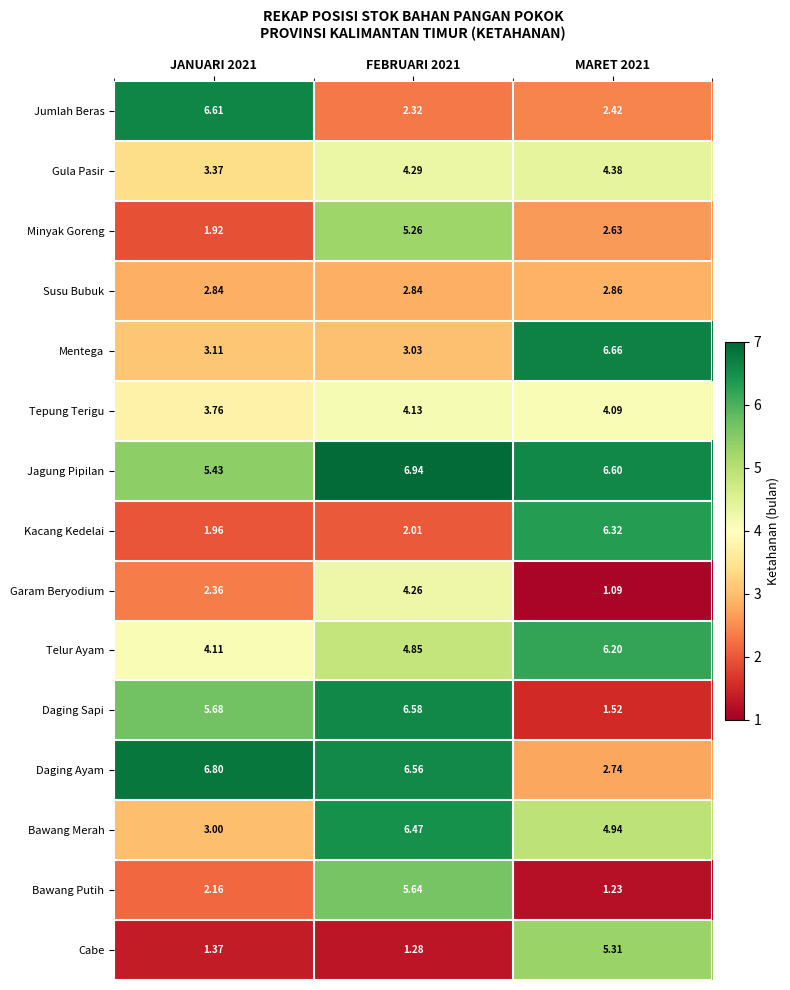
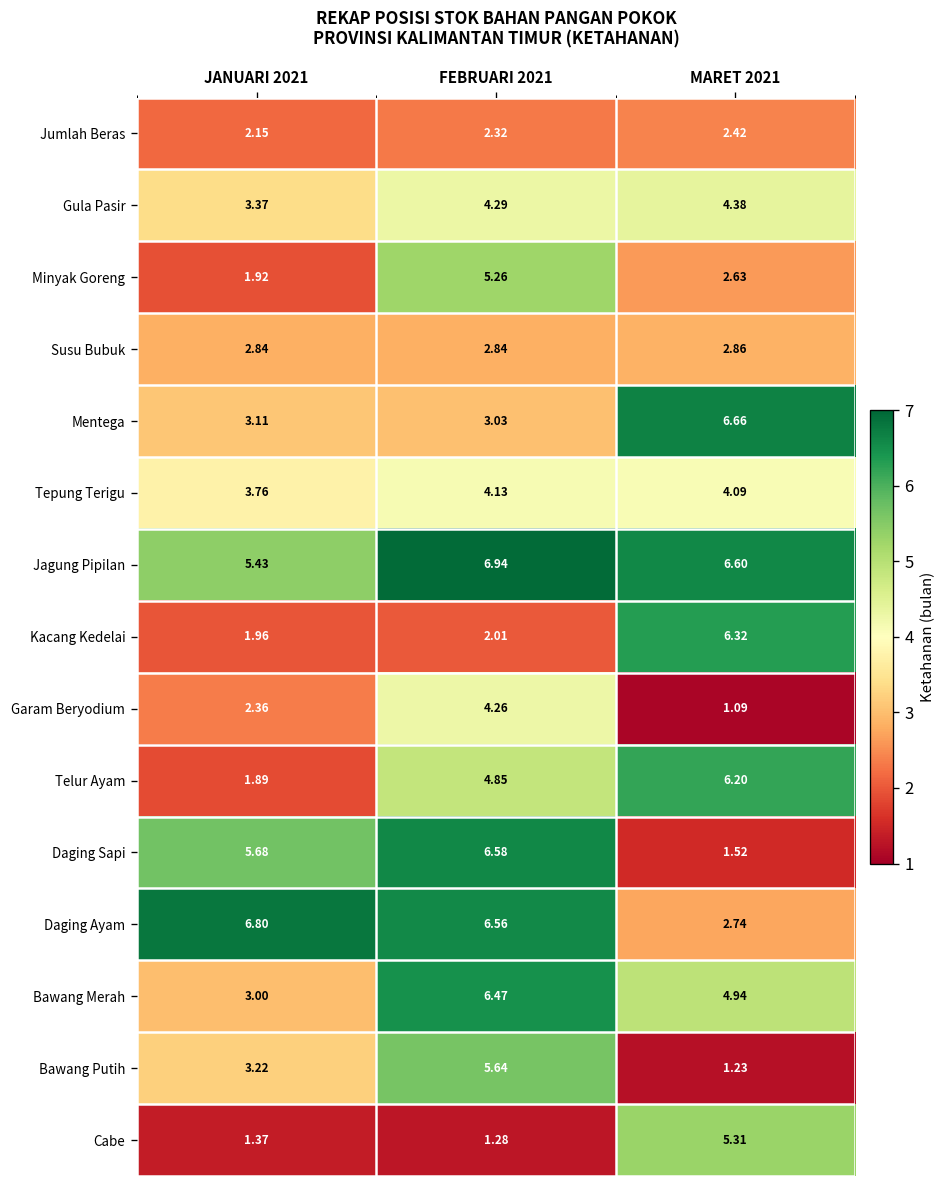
  {
    "Jumlah Beras": {
-     "JANUARI 2021": 6.61,
+     "JANUARI 2021": 2.15,
      "FEBRUARI 2021": 2.32,
      "MARET 2021": 2.42
    },
    "Gula Pasir": {
      "JANUARI 2021": 3.37,
      "FEBRUARI 2021": 4.29,
      "MARET 2021": 4.38
    },
    "Minyak Goreng": {
      "JANUARI 2021": 1.92,
      "FEBRUARI 2021": 5.26,
      "MARET 2021": 2.63
    },
    "Susu Bubuk": {
      "JANUARI 2021": 2.84,
      "FEBRUARI 2021": 2.84,
      "MARET 2021": 2.86
    },
    "Mentega": {
      "JANUARI 2021": 3.11,
      "FEBRUARI 2021": 3.03,
      "MARET 2021": 6.66
    },
    "Tepung Terigu": {
      "JANUARI 2021": 3.76,
      "FEBRUARI 2021": 4.13,
      "MARET 2021": 4.09
    },
    "Jagung Pipilan": {
      "JANUARI 2021": 5.43,
      "FEBRUARI 2021": 6.94,
      "MARET 2021": 6.60
    },
    "Kacang Kedelai": {
      "JANUARI 2021": 1.96,
      "FEBRUARI 2021": 2.01,
      "MARET 2021": 6.32
    },
    "Garam Beryodium": {
      "JANUARI 2021": 2.36,
      "FEBRUARI 2021": 4.26,
      "MARET 2021": 1.09
    },
    "Telur Ayam": {
-     "JANUARI 2021": 4.11,
+     "JANUARI 2021": 1.89,
      "FEBRUARI 2021": 4.85,
      "MARET 2021": 6.20
    },
    "Daging Sapi": {
      "JANUARI 2021": 5.68,
      "FEBRUARI 2021": 6.58,
      "MARET 2021": 1.52
    },
    "Daging Ayam": {
      "JANUARI 2021": 6.80,
      "FEBRUARI 2021": 6.56,
      "MARET 2021": 2.74
    },
    "Bawang Merah": {
      "JANUARI 2021": 3.00,
      "FEBRUARI 2021": 6.47,
      "MARET 2021": 4.94
    },
    "Bawang Putih": {
-     "JANUARI 2021": 2.16,
+     "JANUARI 2021": 3.22,
      "FEBRUARI 2021": 5.64,
      "MARET 2021": 1.23
    },
    "Cabe": {
      "JANUARI 2021": 1.37,
      "FEBRUARI 2021": 1.28,
      "MARET 2021": 5.31
    }
  }
